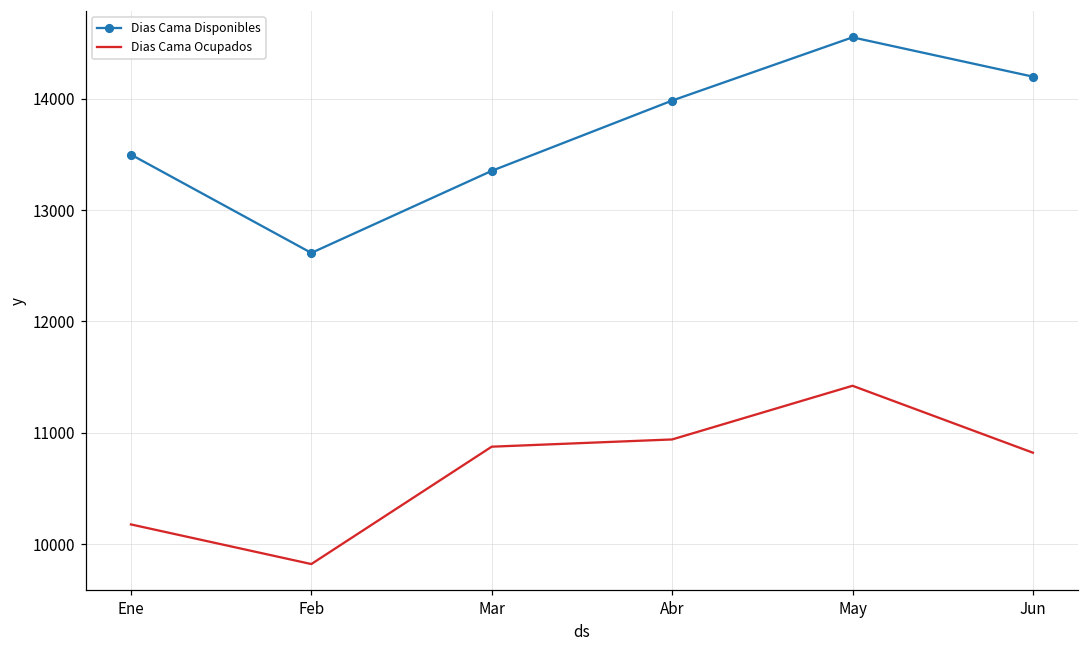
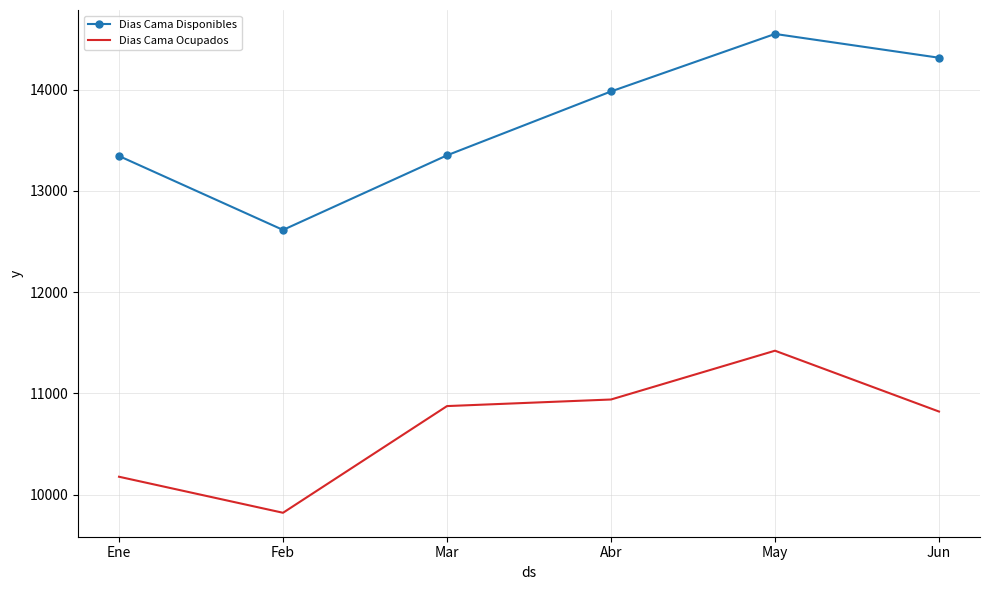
  {
    "Dias Cama Disponibles": {
-     "Ene": 13500,
+     "Ene": 13350,
      "Feb": 12620,
      "Mar": 13350,
      "Abr": 13980,
      "May": 14550,
-     "Jun": 14200
+     "Jun": 14320
    },
    "Dias Cama Ocupados": {
      "Ene": 10180,
      "Feb": 9820,
      "Mar": 10880,
      "Abr": 10940,
      "May": 11420,
      "Jun": 10820
    }
  }
